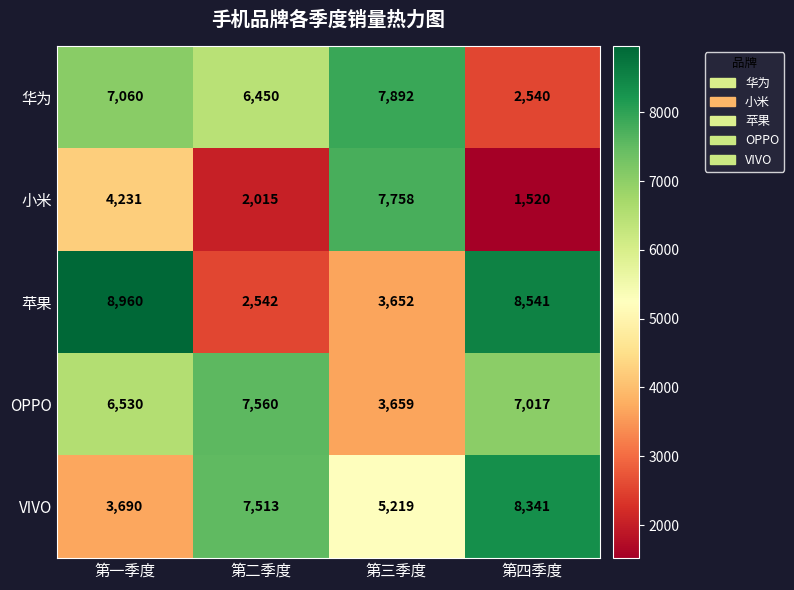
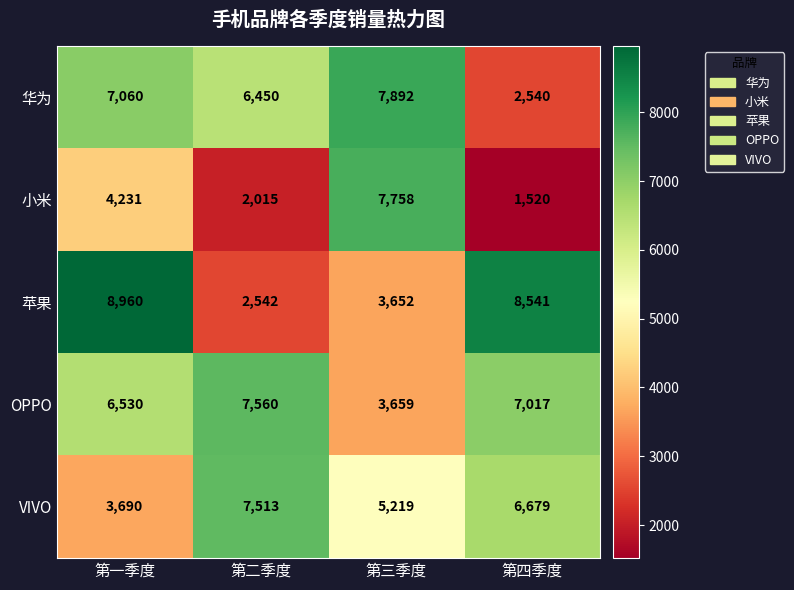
  {
    "华为": {
      "第一季度": "7,060",
      "第二季度": "6,450",
      "第三季度": "7,892",
      "第四季度": "2,540"
    },
    "小米": {
      "第一季度": "4,231",
      "第二季度": "2,015",
      "第三季度": "7,758",
      "第四季度": "1,520"
    },
    "苹果": {
      "第一季度": "8,960",
      "第二季度": "2,542",
      "第三季度": "3,652",
      "第四季度": "8,541"
    },
    "OPPO": {
      "第一季度": "6,530",
      "第二季度": "7,560",
      "第三季度": "3,659",
      "第四季度": "7,017"
    },
    "VIVO": {
      "第一季度": "3,690",
      "第二季度": "7,513",
      "第三季度": "5,219",
-     "第四季度": "8,341"
+     "第四季度": "6,679"
    }
  }
